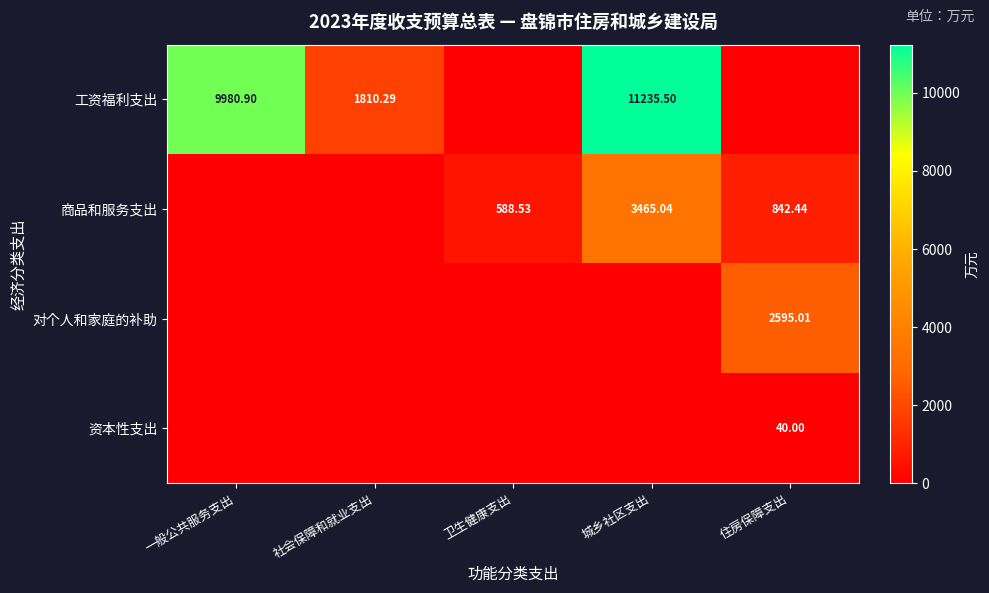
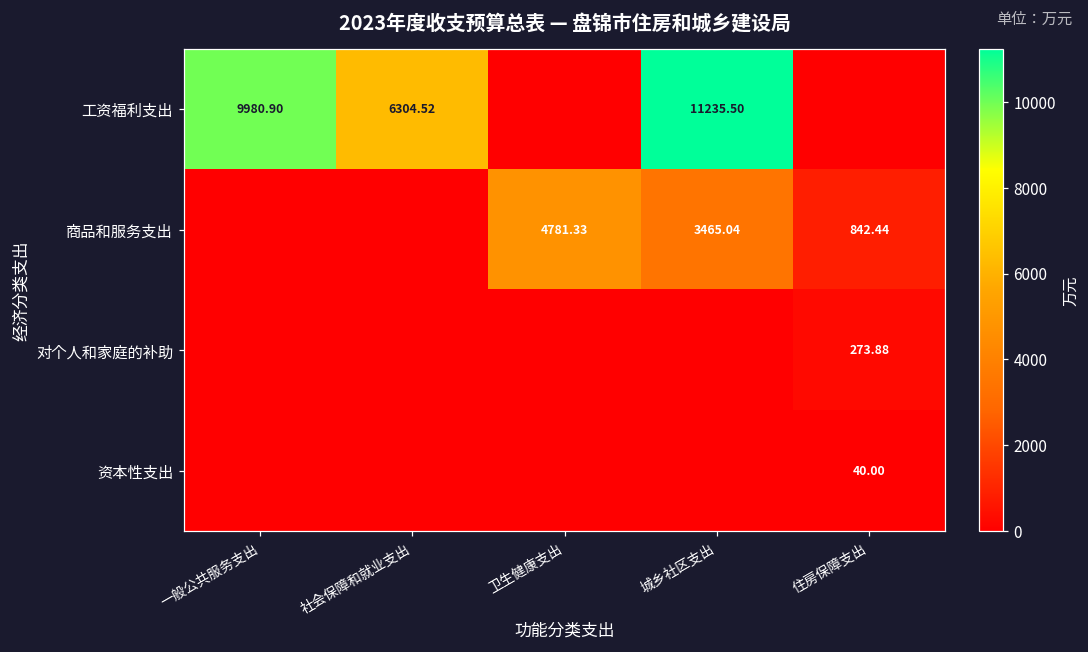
  {
    "工资福利支出": {
      "一般公共服务支出": 9980.90,
-     "社会保障和就业支出": 1810.29,
+     "社会保障和就业支出": 6304.52,
      "城乡社区支出": 11235.50
    },
    "商品和服务支出": {
-     "卫生健康支出": 588.53,
+     "卫生健康支出": 4781.33,
      "城乡社区支出": 3465.04,
      "住房保障支出": 842.44
    },
    "对个人和家庭的补助": {
-     "住房保障支出": 2595.01
+     "住房保障支出": 273.88
    },
    "资本性支出": {
      "住房保障支出": 40.00
    }
  }
